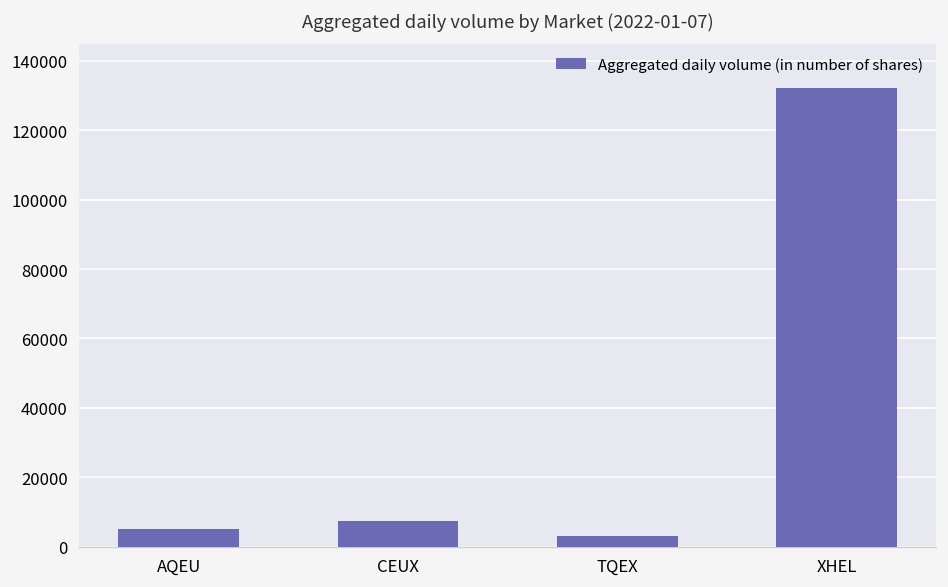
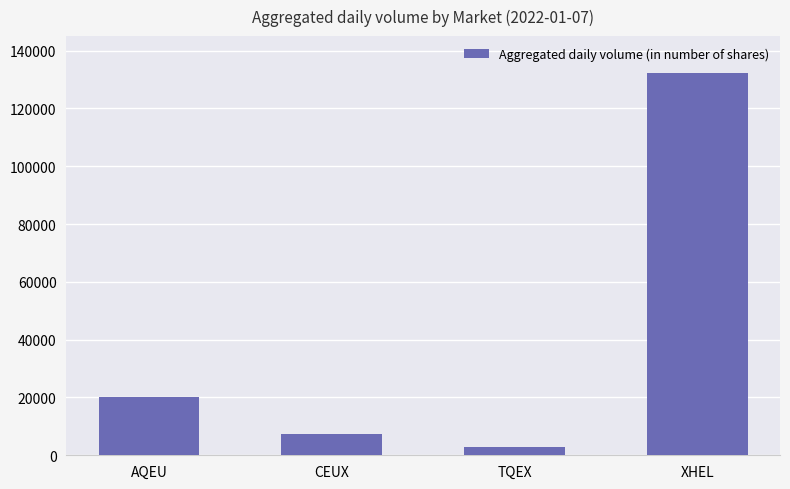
  {
-   "AQEU": 5000,
+   "AQEU": 20000,
    "CEUX": 7000,
    "TQEX": 3000,
    "XHEL": 132000
  }
